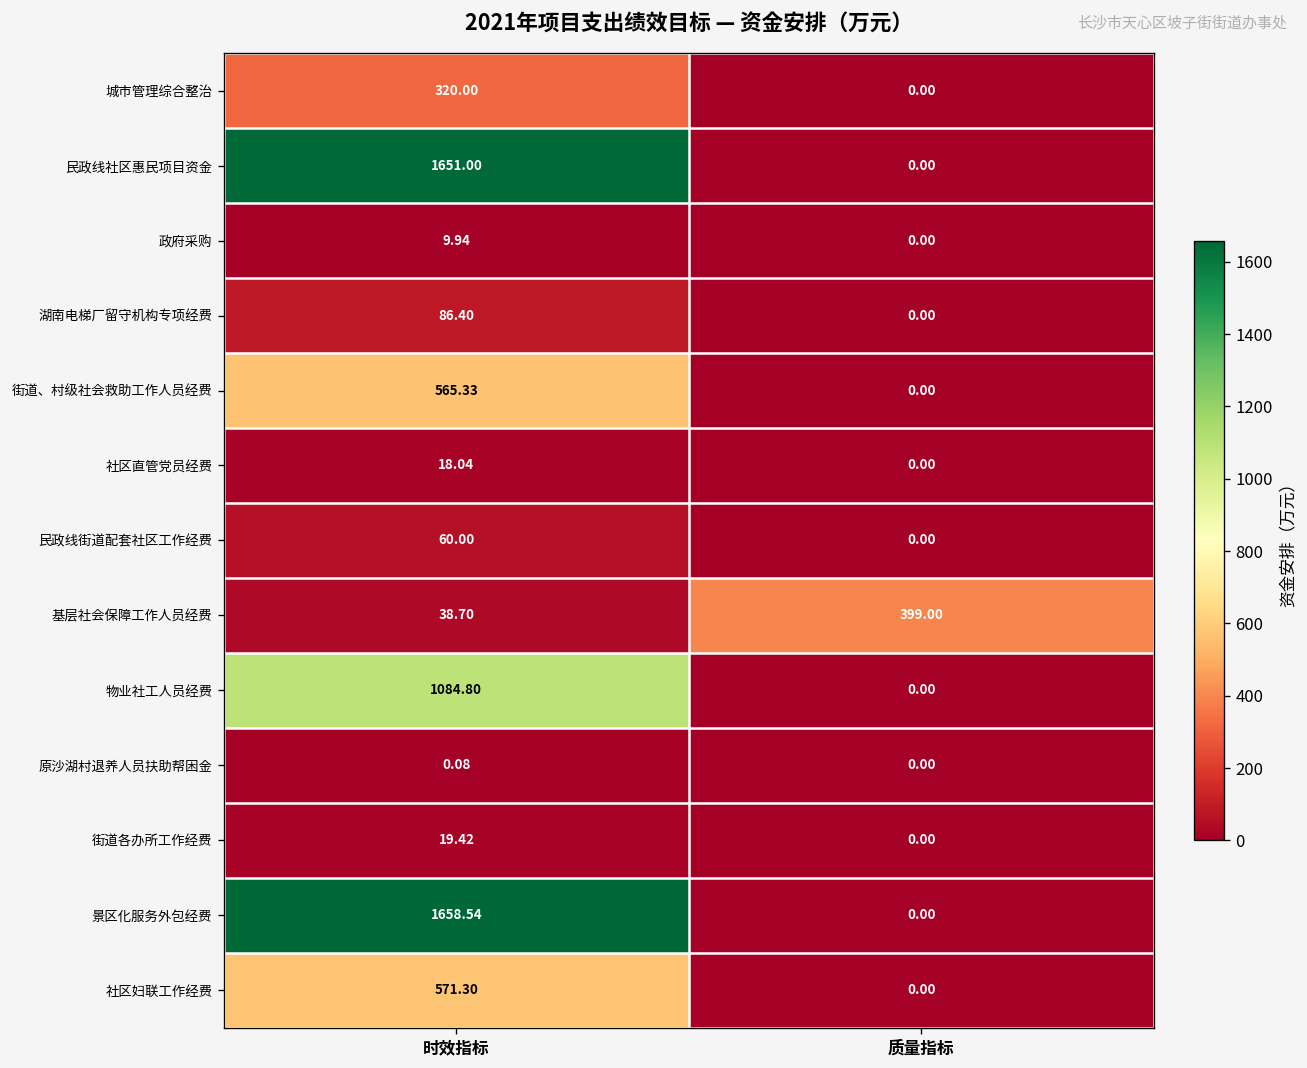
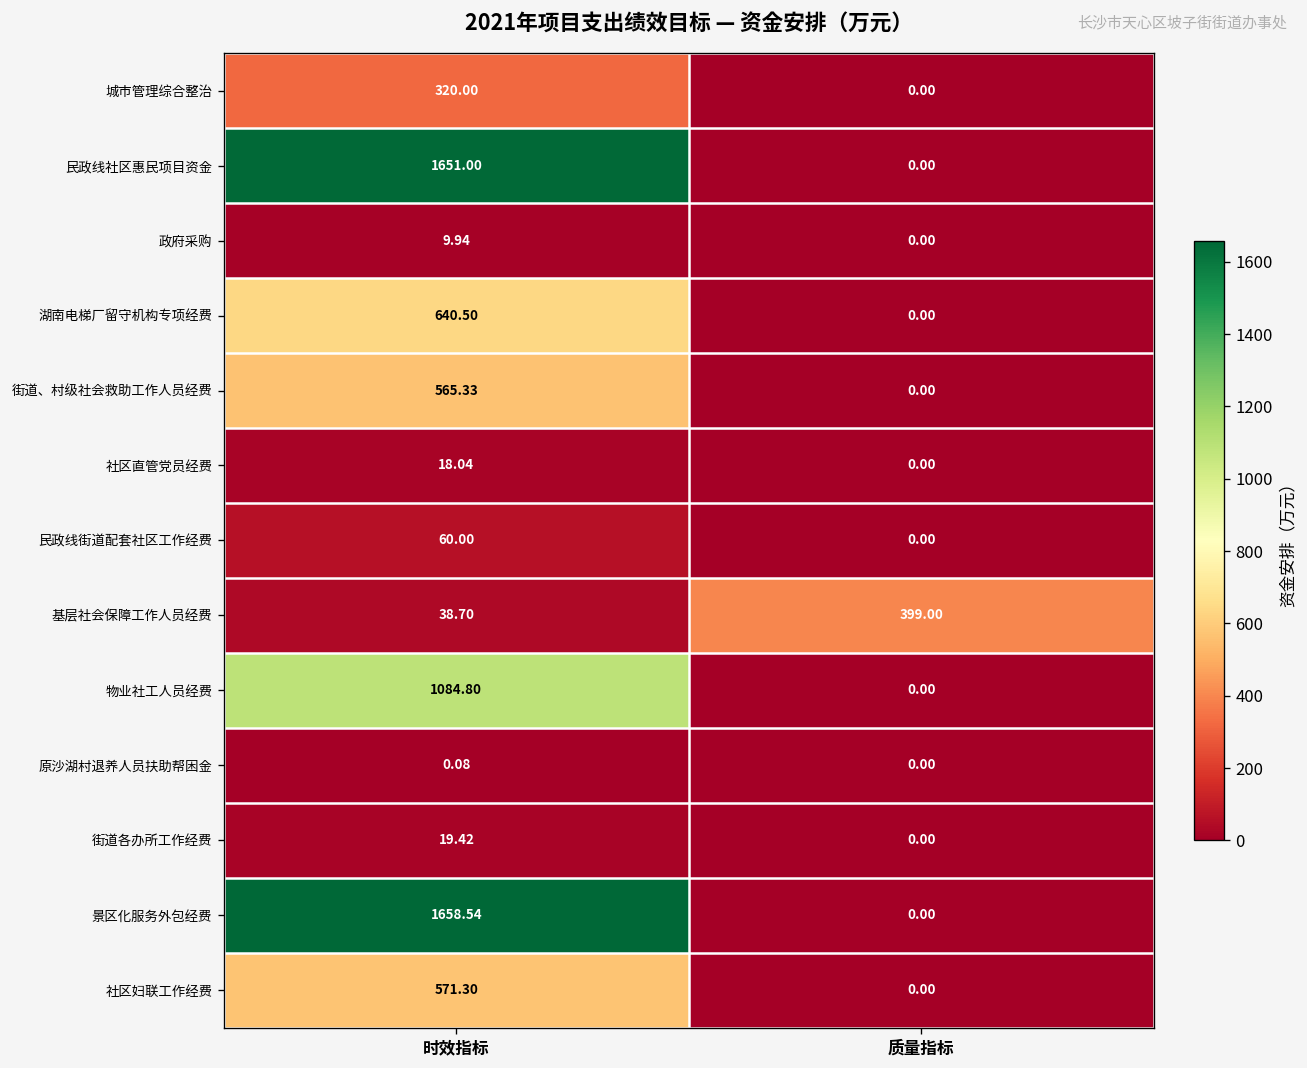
  {
    "城市管理综合整治": {
      "时效指标": 320.00,
      "质量指标": 0.00
    },
    "民政线社区惠民项目资金": {
      "时效指标": 1651.00,
      "质量指标": 0.00
    },
    "政府采购": {
      "时效指标": 9.94,
      "质量指标": 0.00
    },
    "湖南电梯厂留守机构专项经费": {
-     "时效指标": 86.40,
+     "时效指标": 640.50,
      "质量指标": 0.00
    },
    "街道、村级社会救助工作人员经费": {
      "时效指标": 565.33,
      "质量指标": 0.00
    },
    "社区直管党员经费": {
      "时效指标": 18.04,
      "质量指标": 0.00
    },
    "民政线街道配套社区工作经费": {
      "时效指标": 60.00,
      "质量指标": 0.00
    },
    "基层社会保障工作人员经费": {
      "时效指标": 38.70,
      "质量指标": 399.00
    },
    "物业社工人员经费": {
      "时效指标": 1084.80,
      "质量指标": 0.00
    },
    "原沙湖村退养人员扶助帮困金": {
      "时效指标": 0.08,
      "质量指标": 0.00
    },
    "街道各办所工作经费": {
      "时效指标": 19.42,
      "质量指标": 0.00
    },
    "景区化服务外包经费": {
      "时效指标": 1658.54,
      "质量指标": 0.00
    },
    "社区妇联工作经费": {
      "时效指标": 571.30,
      "质量指标": 0.00
    }
  }
